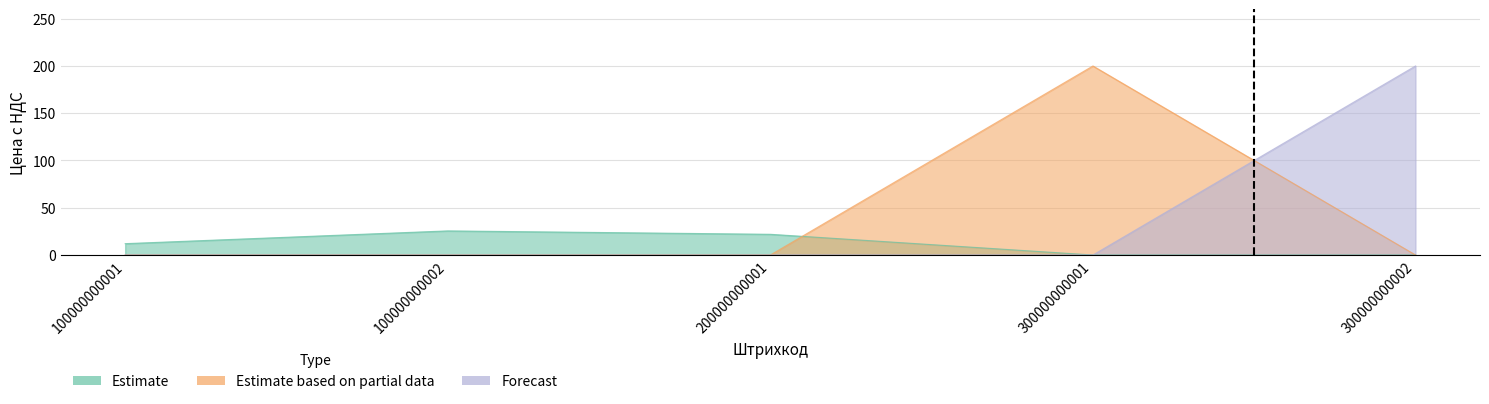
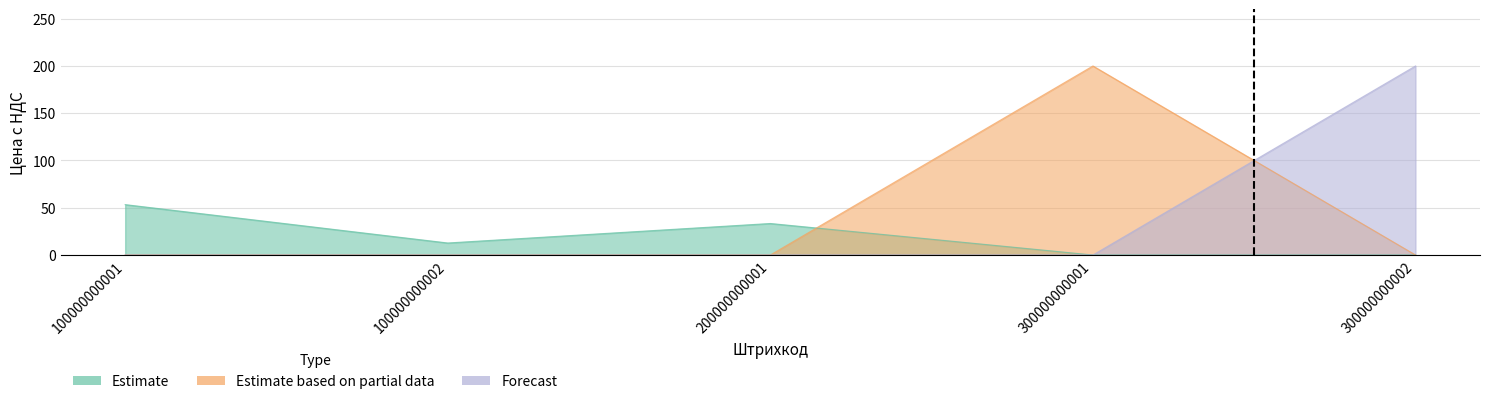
  {
    "Estimate": {
-     "100000000001": 10,
-     "100000000002": 30,
-     "200000000001": 20
+     "100000000001": 50,
+     "100000000002": 10,
+     "200000000001": 30
    },
    "Estimate based on partial data": {
      "300000000001": 200
    },
    "Forecast": {
      "300000000002": 200
    }
  }
